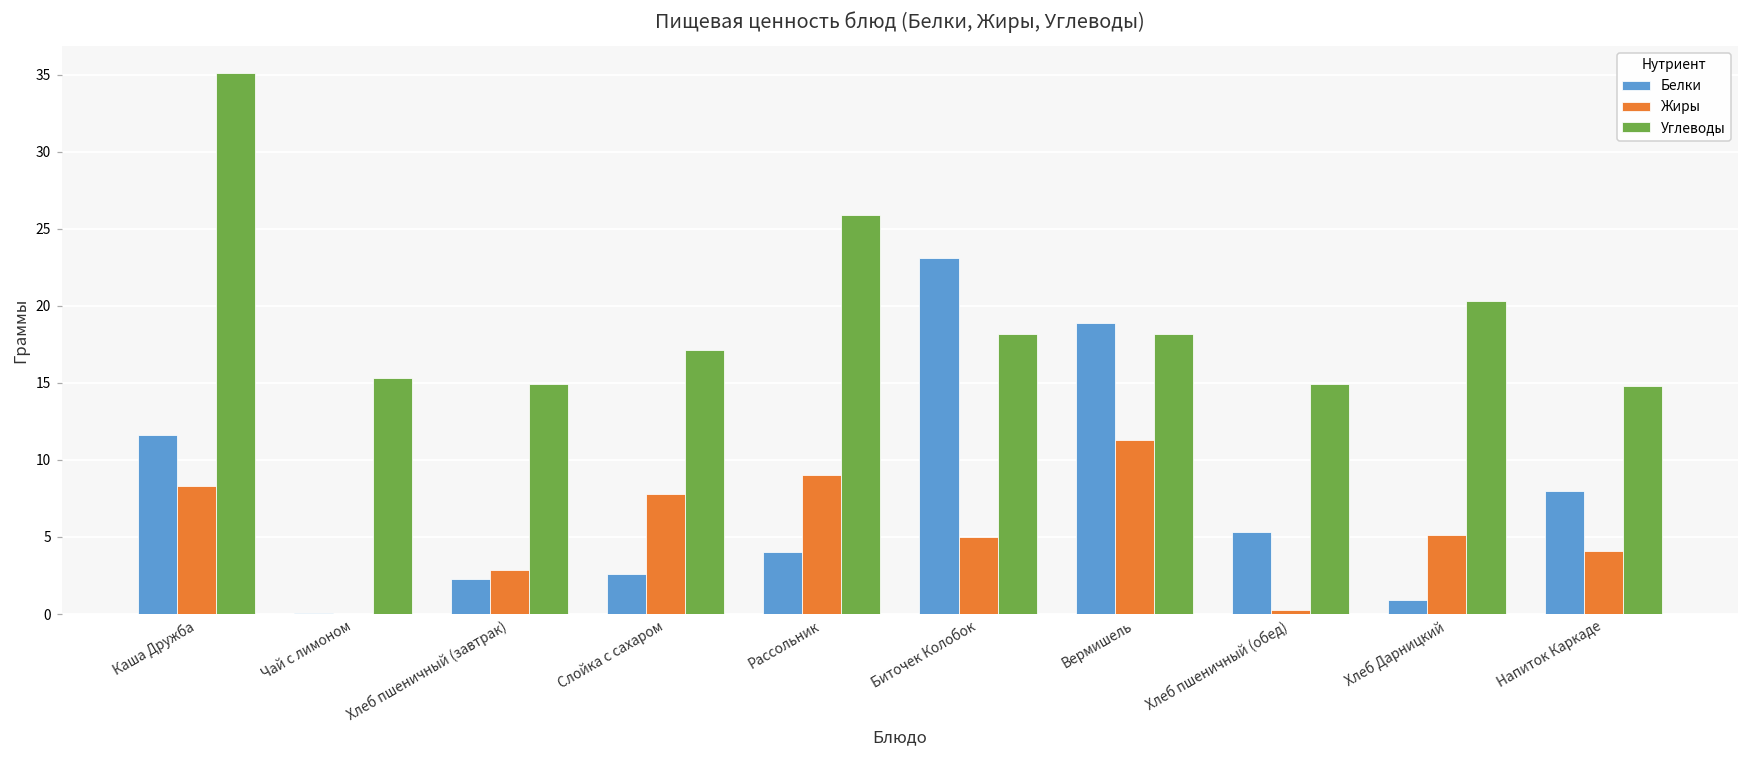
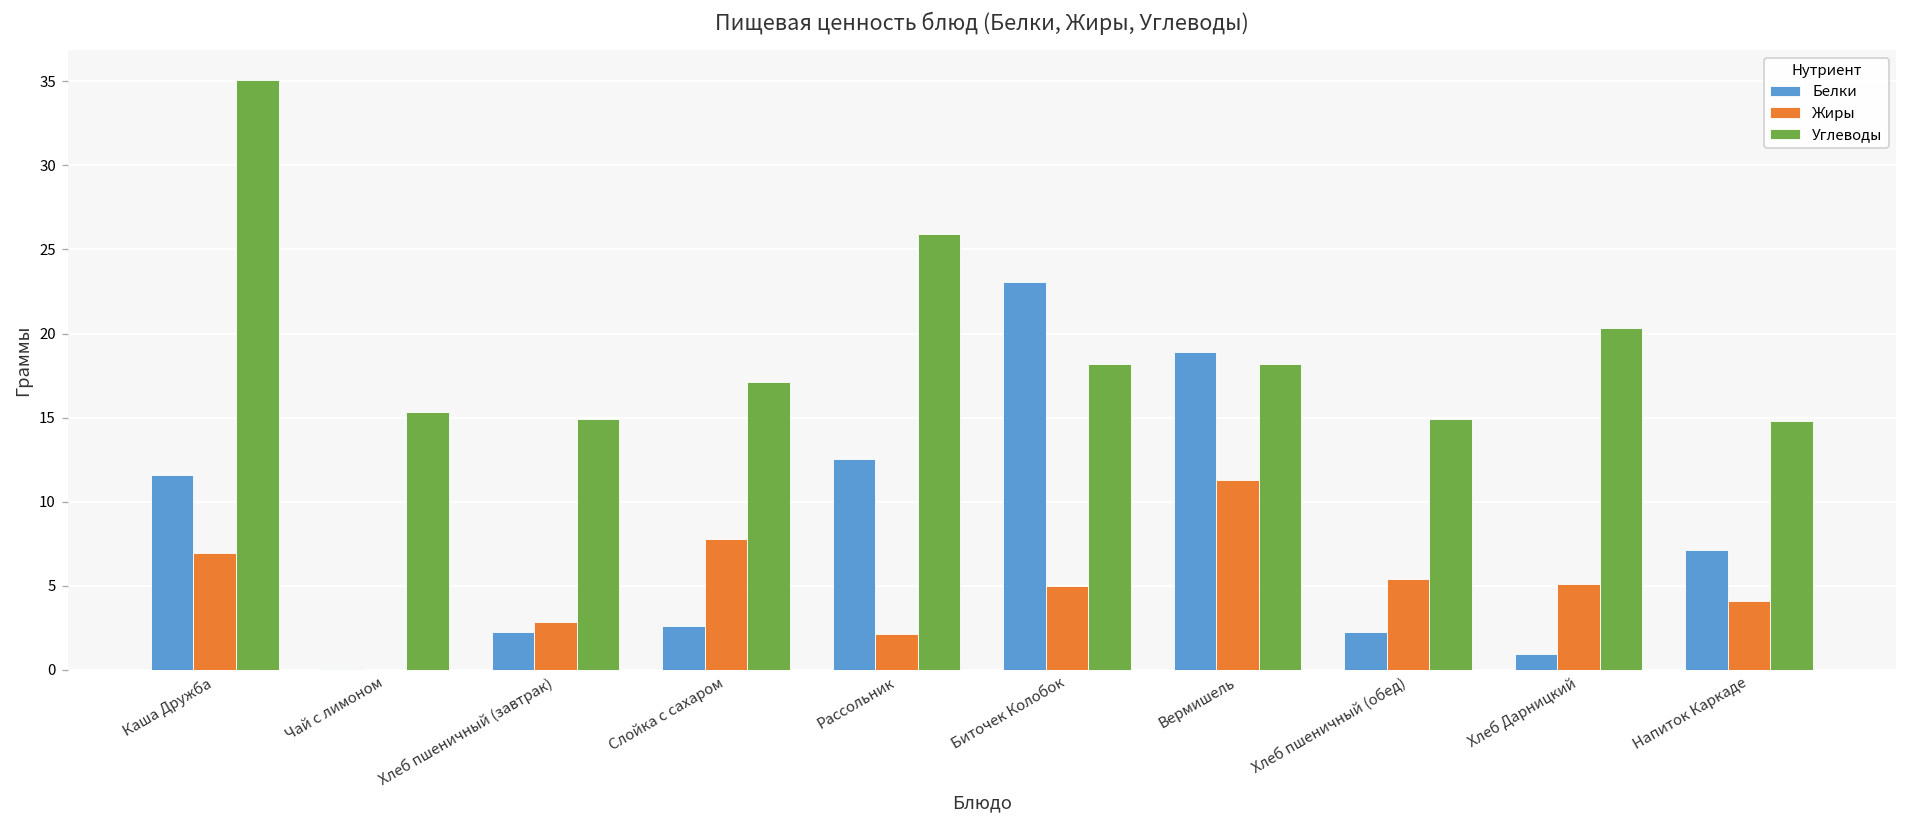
  {
    "Белки": {
      "Каша Дружба": 11.6,
      "Хлеб пшеничный (завтрак)": 2.3,
      "Слойка с сахаром": 2.6,
-     "Рассольник": 4.0,
+     "Рассольник": 12.5,
      "Биточек Колобок": 23.1,
      "Вермишель": 18.9,
-     "Хлеб пшеничный (обед)": 5.3,
+     "Хлеб пшеничный (обед)": 2.3,
      "Хлеб Дарницкий": 0.9,
-     "Напиток Каркаде": 8.0
+     "Напиток Каркаде": 7.1
    },
    "Жиры": {
-     "Каша Дружба": 8.3,
+     "Каша Дружба": 6.9,
      "Хлеб пшеничный (завтрак)": 2.8,
      "Слойка с сахаром": 7.8,
-     "Рассольник": 9.0,
+     "Рассольник": 2.1,
      "Биточек Колобок": 5.0,
      "Вермишель": 11.3,
-     "Хлеб пшеничный (обед)": 0.3,
+     "Хлеб пшеничный (обед)": 5.4,
      "Хлеб Дарницкий": 5.1,
      "Напиток Каркаде": 4.1
    },
    "Углеводы": {
      "Каша Дружба": 35.1,
      "Чай с лимоном": 15.3,
      "Хлеб пшеничный (завтрак)": 14.9,
      "Слойка с сахаром": 17.1,
      "Рассольник": 25.9,
      "Биточек Колобок": 18.2,
      "Вермишель": 18.2,
      "Хлеб пшеничный (обед)": 14.9,
      "Хлеб Дарницкий": 20.3,
      "Напиток Каркаде": 14.8
    }
  }
